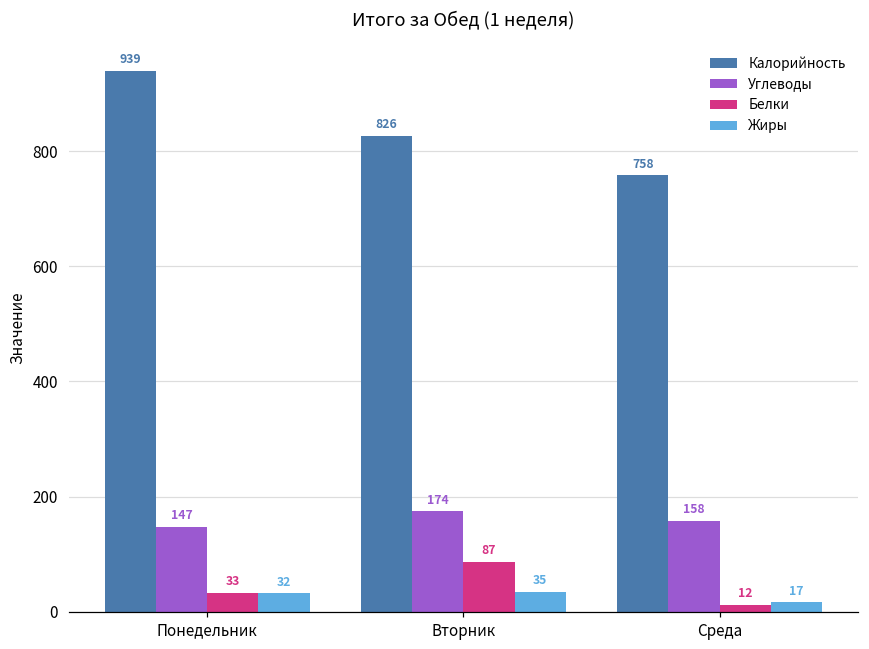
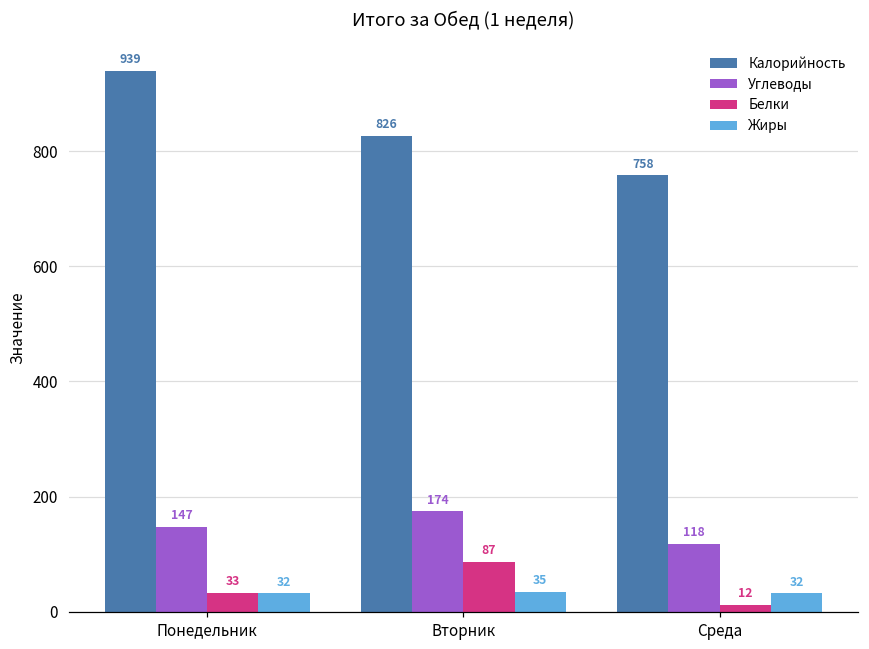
  {
    "Калорийность": {
      "Понедельник": 939,
      "Вторник": 826,
      "Среда": 758
    },
    "Углеводы": {
      "Понедельник": 147,
      "Вторник": 174,
-     "Среда": 158
+     "Среда": 118
    },
    "Белки": {
      "Понедельник": 33,
      "Вторник": 87,
      "Среда": 12
    },
    "Жиры": {
      "Понедельник": 32,
      "Вторник": 35,
-     "Среда": 17
+     "Среда": 32
    }
  }
